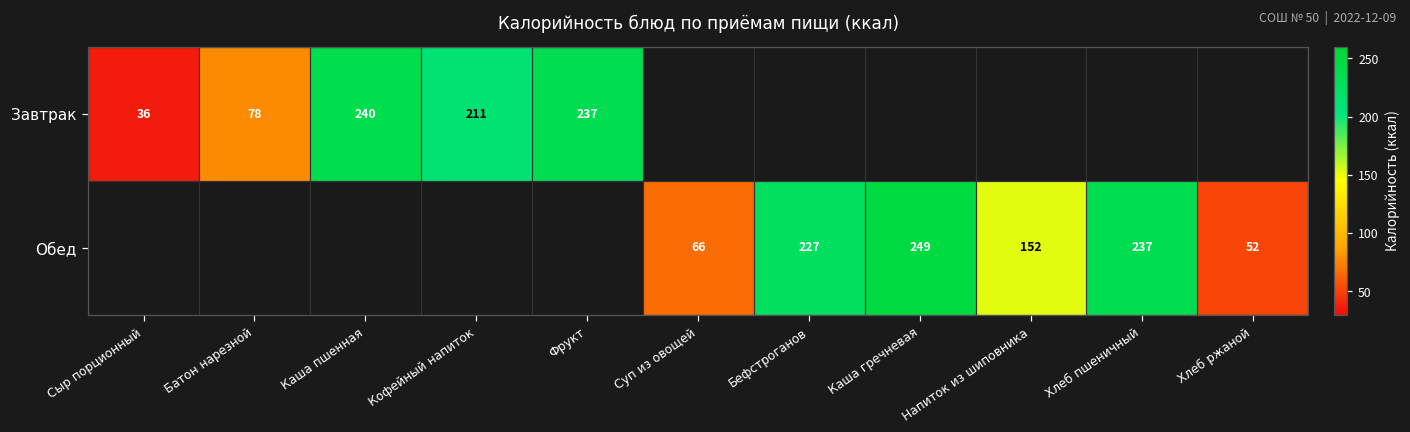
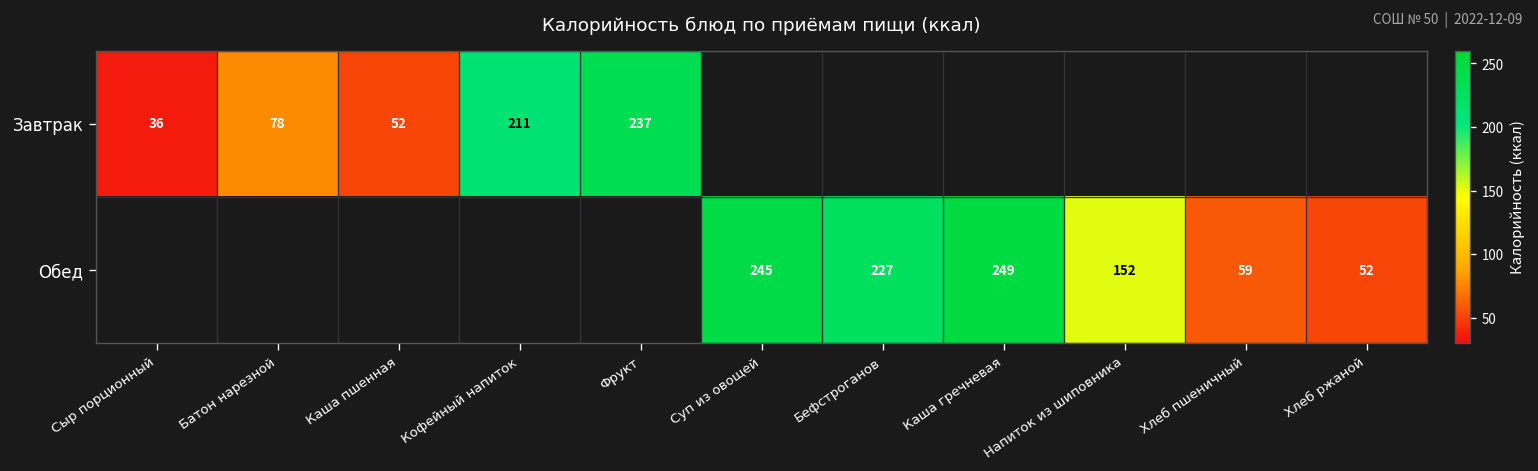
  {
    "Завтрак": {
      "Сыр порционный": 36,
      "Батон нарезной": 78,
-     "Каша пшенная": 240,
+     "Каша пшенная": 52,
      "Кофейный напиток": 211,
      "Фрукт": 237
    },
    "Обед": {
-     "Суп из овощей": 66,
+     "Суп из овощей": 245,
      "Бефстроганов": 227,
      "Каша гречневая": 249,
      "Напиток из шиповника": 152,
-     "Хлеб пшеничный": 237,
+     "Хлеб пшеничный": 59,
      "Хлеб ржаной": 52
    }
  }
